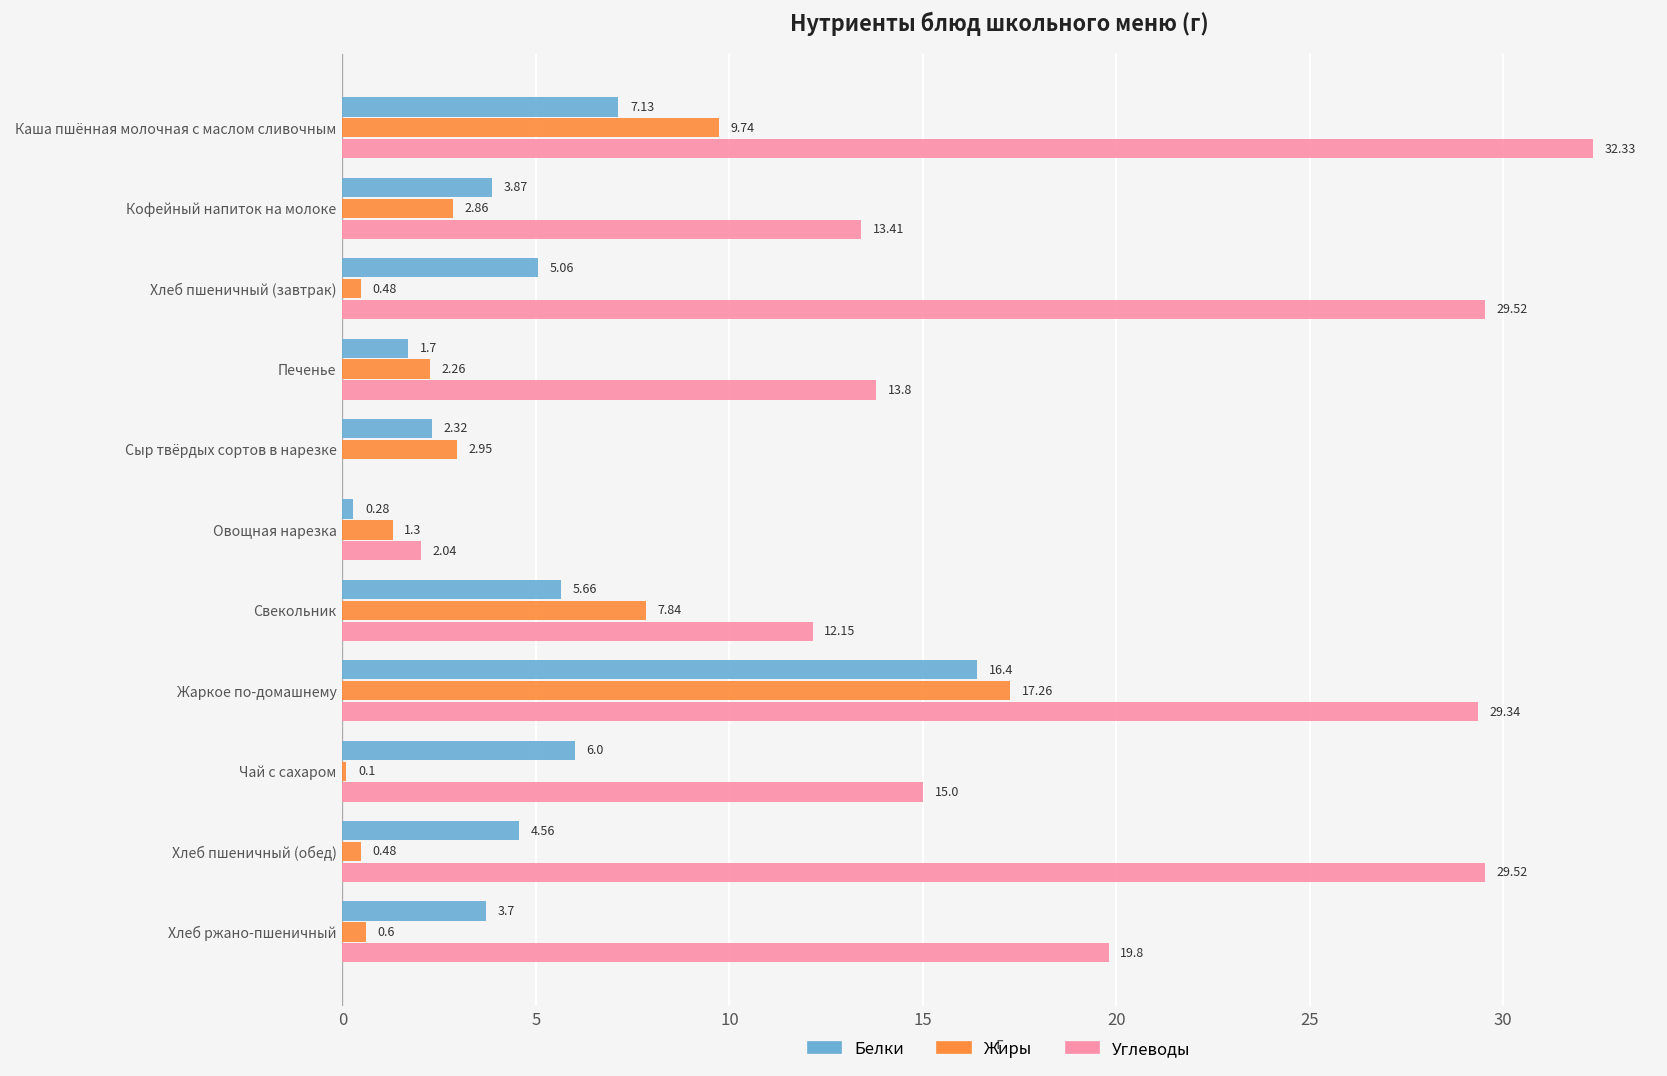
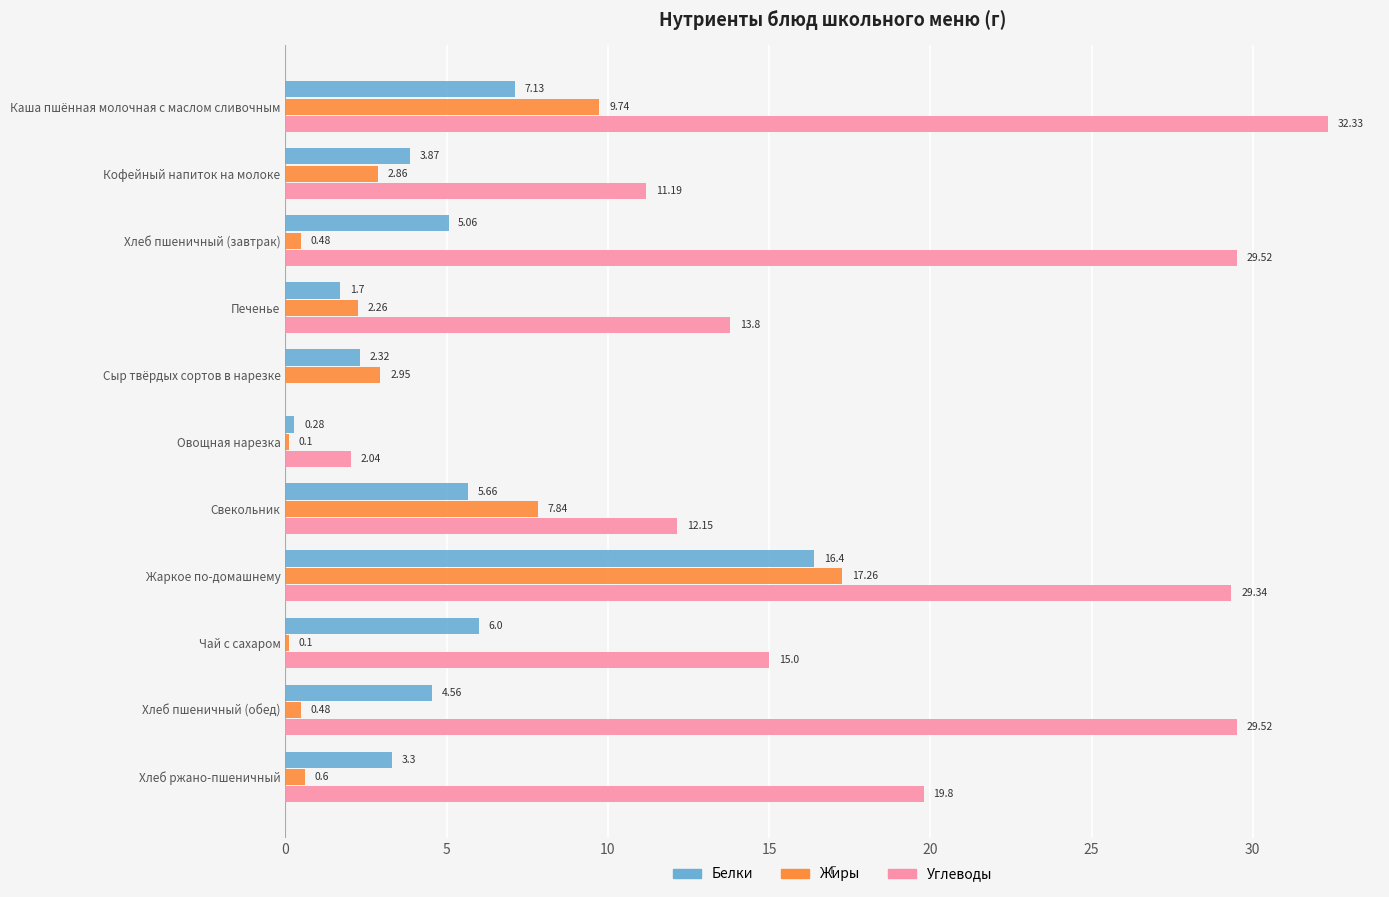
  {
    "Белки": {
      "Каша пшённая молочная с маслом сливочным": 7.13,
      "Кофейный напиток на молоке": 3.87,
      "Хлеб пшеничный (завтрак)": 5.06,
      "Печенье": 1.7,
      "Сыр твёрдых сортов в нарезке": 2.32,
      "Овощная нарезка": 0.28,
      "Свекольник": 5.66,
      "Жаркое по-домашнему": 16.4,
      "Чай с сахаром": 6.0,
      "Хлеб пшеничный (обед)": 4.56,
-     "Хлеб ржано-пшеничный": 3.7
+     "Хлеб ржано-пшеничный": 3.3
    },
    "Жиры": {
      "Каша пшённая молочная с маслом сливочным": 9.74,
      "Кофейный напиток на молоке": 2.86,
      "Хлеб пшеничный (завтрак)": 0.48,
      "Печенье": 2.26,
      "Сыр твёрдых сортов в нарезке": 2.95,
-     "Овощная нарезка": 1.3,
+     "Овощная нарезка": 0.1,
      "Свекольник": 7.84,
      "Жаркое по-домашнему": 17.26,
      "Чай с сахаром": 0.1,
      "Хлеб пшеничный (обед)": 0.48,
      "Хлеб ржано-пшеничный": 0.6
    },
    "Углеводы": {
      "Каша пшённая молочная с маслом сливочным": 32.33,
-     "Кофейный напиток на молоке": 13.41,
+     "Кофейный напиток на молоке": 11.19,
      "Хлеб пшеничный (завтрак)": 29.52,
      "Печенье": 13.8,
      "Овощная нарезка": 2.04,
      "Свекольник": 12.15,
      "Жаркое по-домашнему": 29.34,
      "Чай с сахаром": 15.0,
      "Хлеб пшеничный (обед)": 29.52,
      "Хлеб ржано-пшеничный": 19.8
    }
  }
